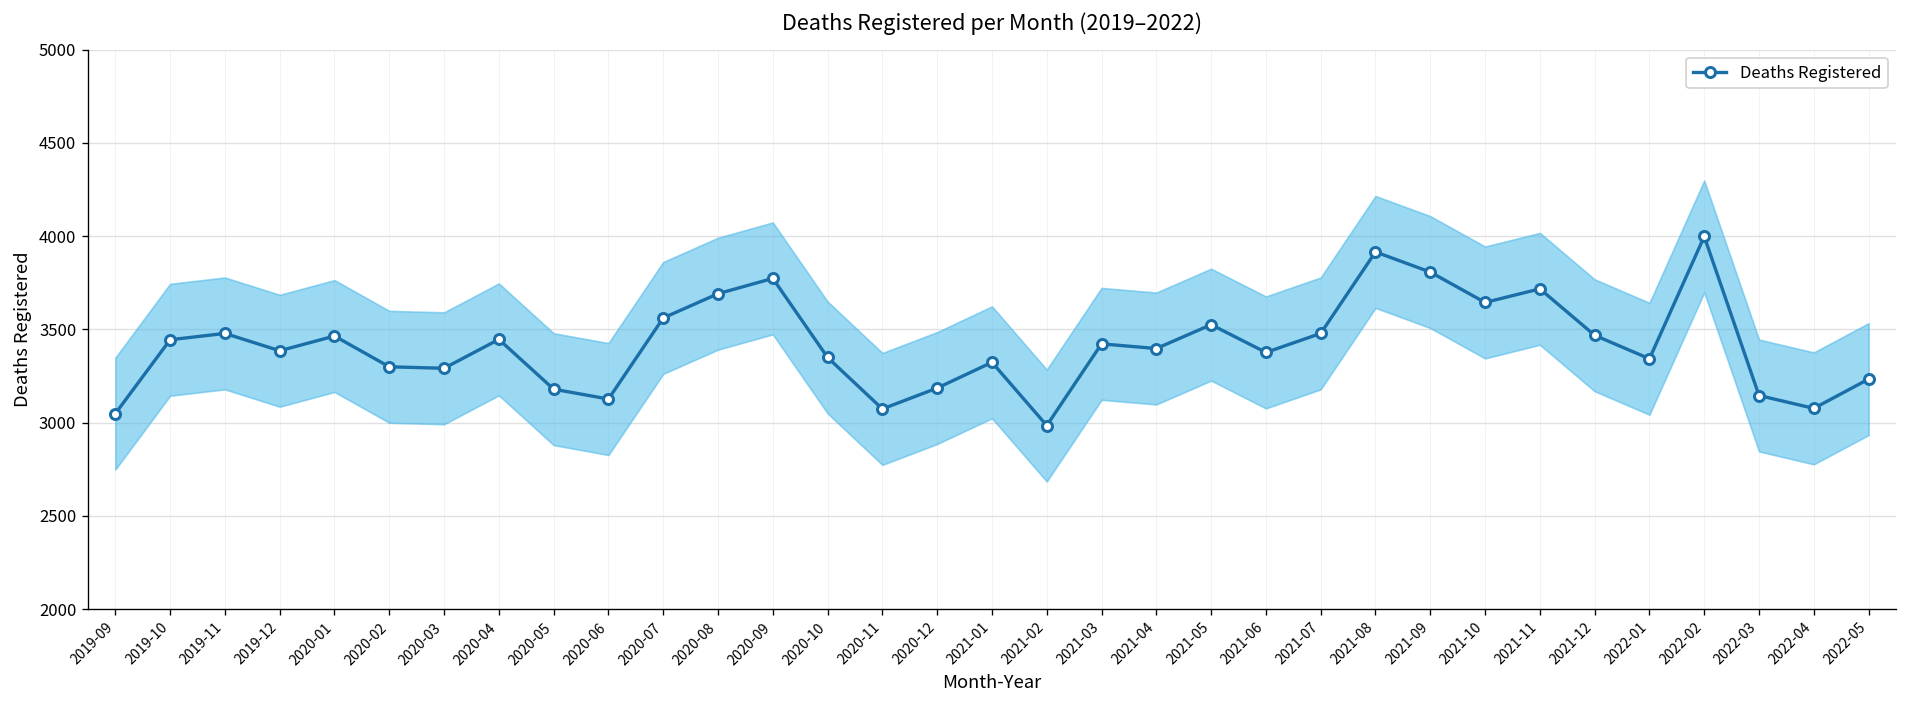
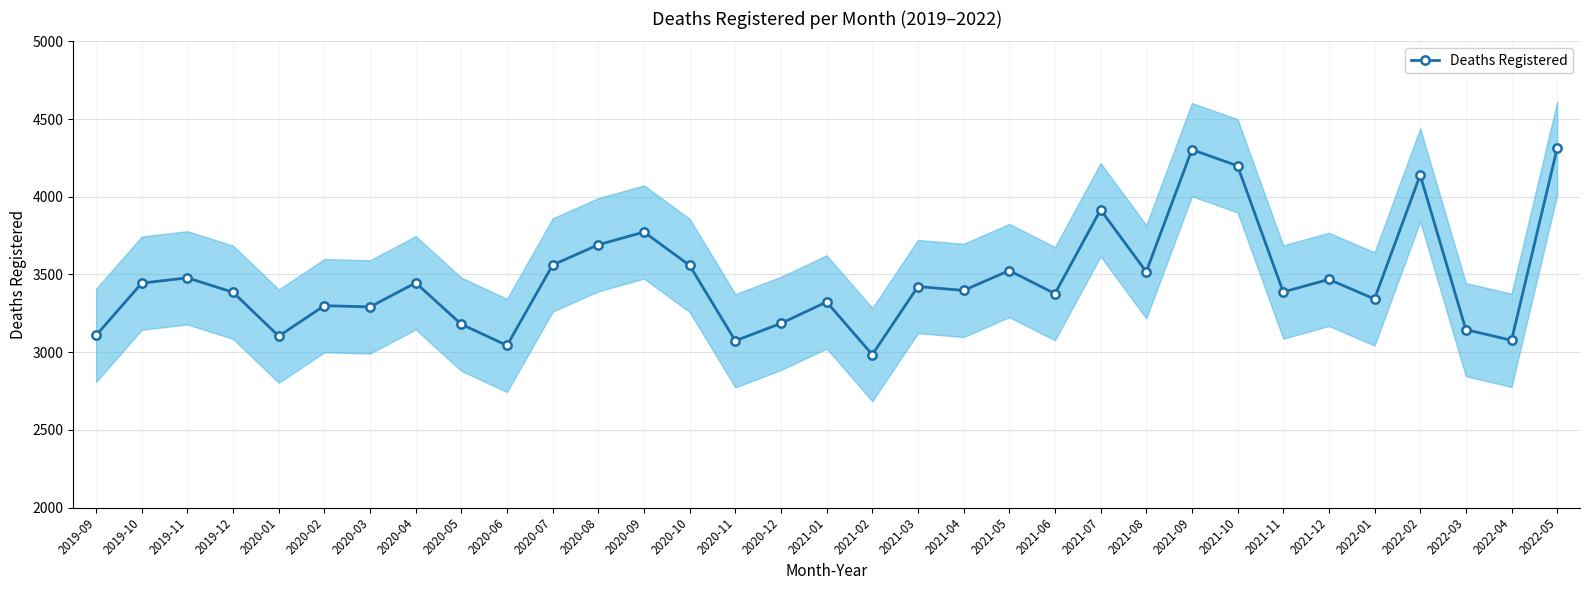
  {
    "Deaths Registered": {
-     "2019-09": 3050,
+     "2019-09": 3110,
      "2019-10": 3440,
      "2019-11": 3480,
      "2019-12": 3390,
-     "2020-01": 3460,
+     "2020-01": 3100,
      "2020-02": 3300,
      "2020-03": 3290,
      "2020-04": 3450,
      "2020-05": 3180,
-     "2020-06": 3130,
+     "2020-06": 3040,
      "2020-07": 3560,
      "2020-08": 3690,
      "2020-09": 3770,
-     "2020-10": 3350,
+     "2020-10": 3560,
      "2020-11": 3070,
      "2020-12": 3190,
      "2021-01": 3320,
      "2021-02": 2980,
      "2021-03": 3420,
      "2021-04": 3400,
      "2021-05": 3530,
      "2021-06": 3380,
-     "2021-07": 3480,
-     "2021-08": 3920,
-     "2021-09": 3810,
-     "2021-10": 3640,
-     "2021-11": 3720,
+     "2021-07": 3920,
+     "2021-08": 3520,
+     "2021-09": 4300,
+     "2021-10": 4200,
+     "2021-11": 3390,
      "2021-12": 3470,
      "2022-01": 3340,
-     "2022-02": 4000,
+     "2022-02": 4140,
      "2022-03": 3150,
      "2022-04": 3080,
-     "2022-05": 3230
+     "2022-05": 4310
    }
  }
